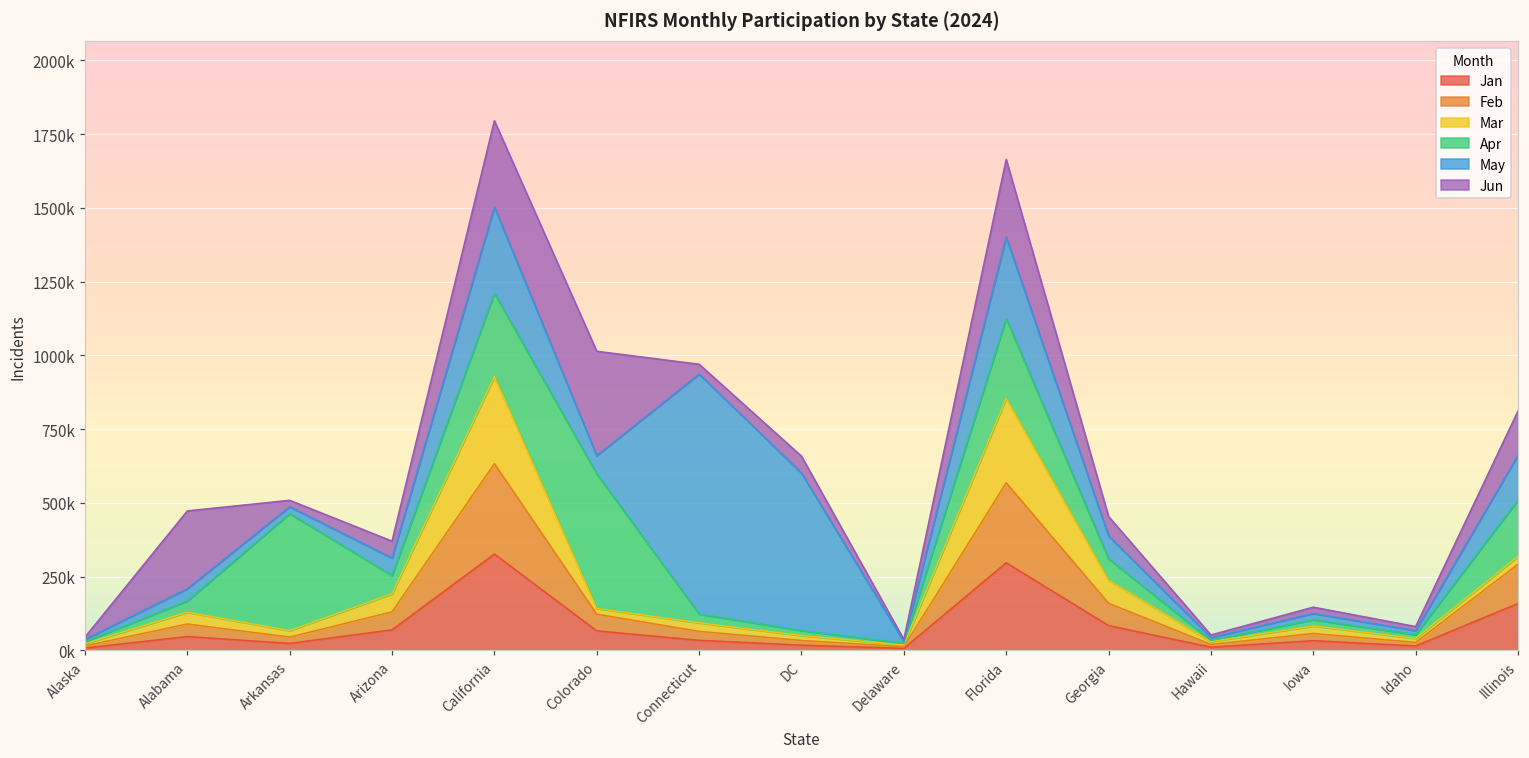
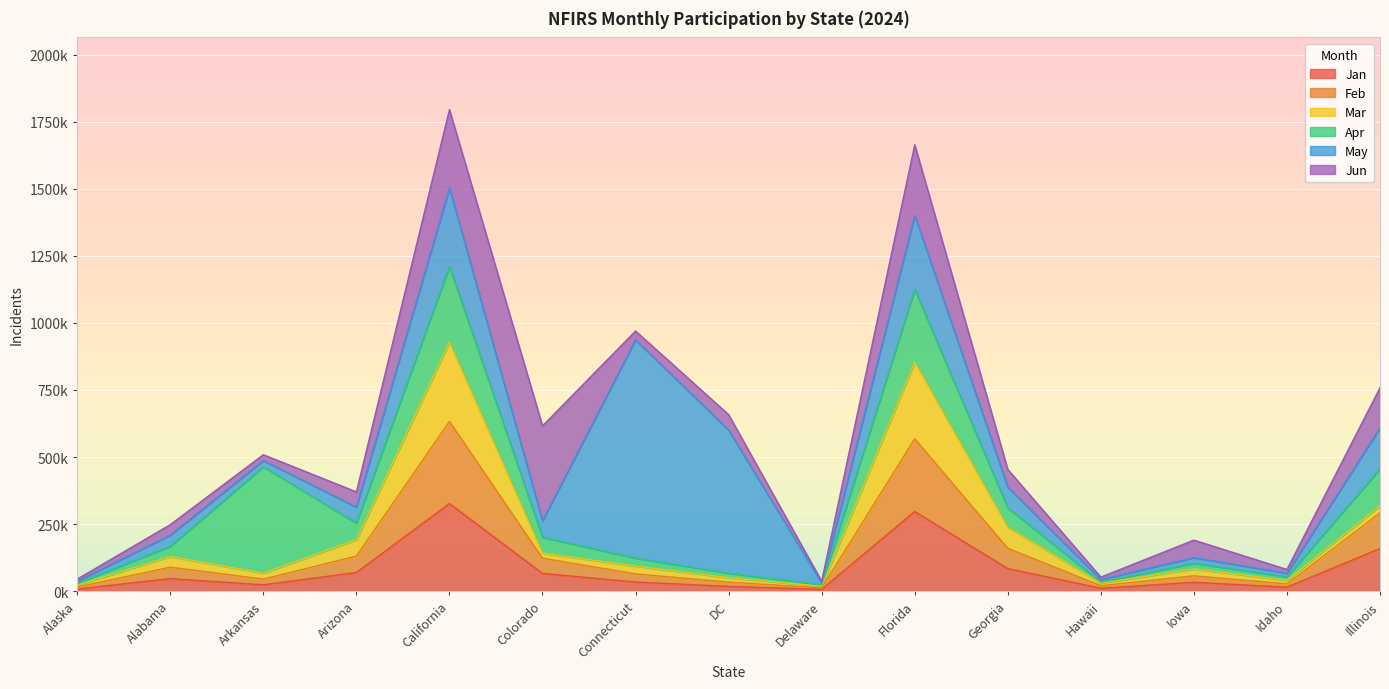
  {
    "Mar": {
      "Alabama": 40000,
      "Arkansas": 20000,
      "Arizona": 60000,
      "California": 300000,
      "Colorado": 20000,
      "Connecticut": 30000,
      "DC": 20000,
      "Florida": 290000,
      "Georgia": 80000,
      "Iowa": 30000,
      "Idaho": 10000,
      "Illinois": 30000
    },
    "Apr": {
      "Alabama": 40000,
      "Arkansas": 400000,
      "Arizona": 60000,
      "California": 280000,
-     "Colorado": 460000,
+     "Colorado": 60000,
      "Connecticut": 30000,
      "DC": 20000,
      "Florida": 270000,
      "Georgia": 70000,
      "Iowa": 20000,
      "Idaho": 10000,
-     "Illinois": 190000
+     "Illinois": 140000
    },
    "May": {
      "Alabama": 40000,
      "Arkansas": 20000,
      "Arizona": 60000,
      "California": 290000,
      "Colorado": 60000,
      "Connecticut": 810000,
      "DC": 530000,
      "Florida": 280000,
      "Georgia": 80000,
      "Iowa": 20000,
      "Idaho": 10000,
      "Illinois": 150000
    },
    "Jun": {
-     "Alabama": 260000,
+     "Alabama": 40000,
      "Arkansas": 20000,
      "Arizona": 60000,
      "California": 290000,
      "Colorado": 350000,
      "Connecticut": 30000,
      "DC": 60000,
      "Florida": 260000,
      "Georgia": 70000,
-     "Iowa": 20000,
+     "Iowa": 70000,
      "Idaho": 10000,
      "Illinois": 150000
    }
  }
